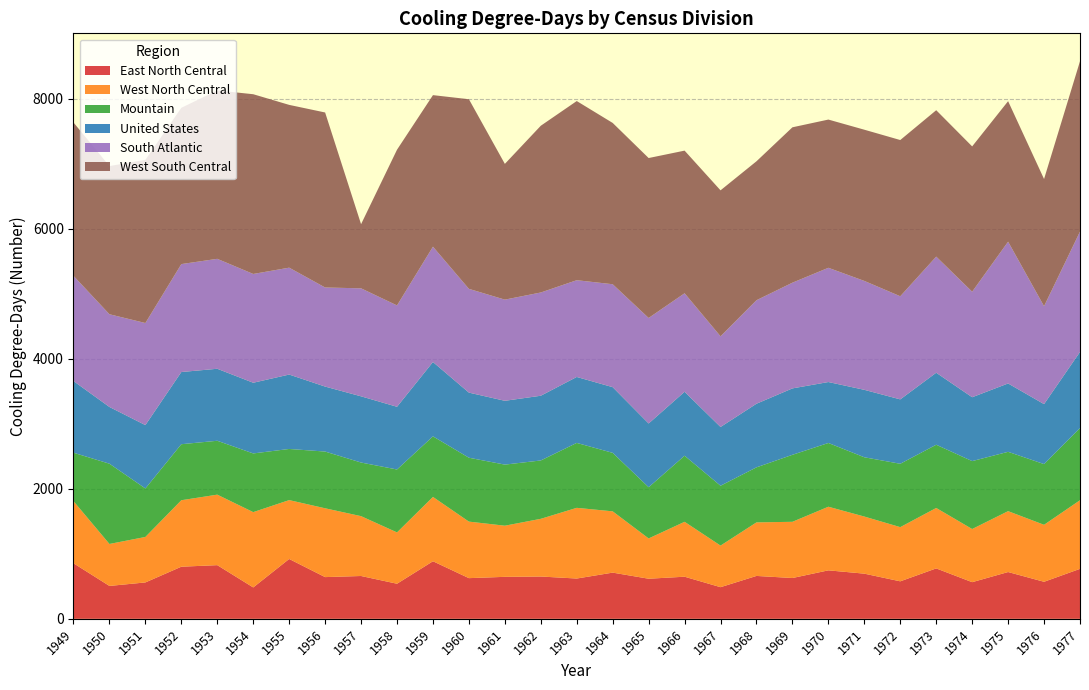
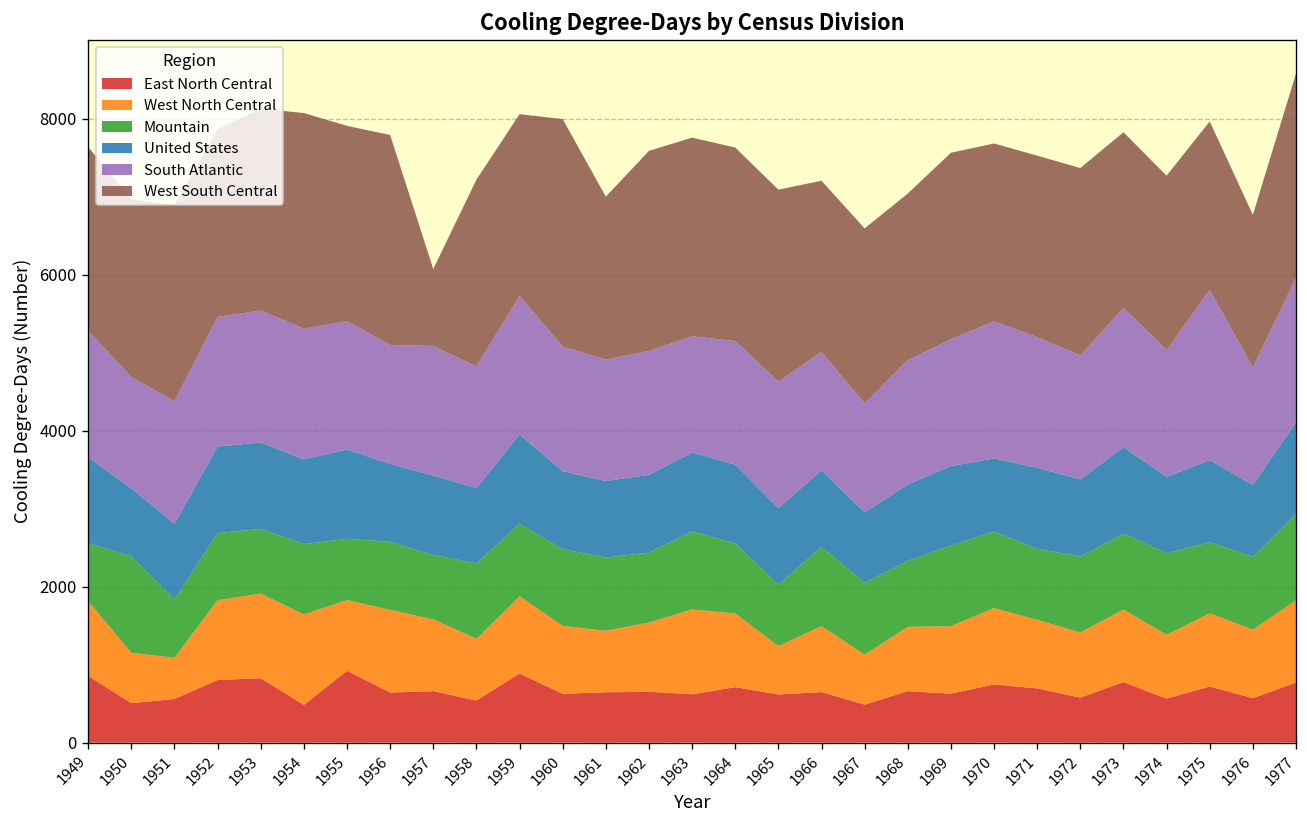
  {
    "East North Central": {
      "1949": 900,
      "1950": 500,
      "1951": 600,
      "1952": 800,
      "1953": 800,
      "1954": 500,
      "1955": 900,
      "1956": 600,
      "1957": 700,
      "1958": 500,
      "1959": 900,
      "1960": 600,
      "1961": 600,
      "1962": 700,
      "1963": 600,
      "1964": 700,
      "1965": 600,
      "1966": 600,
      "1967": 500,
      "1968": 700,
      "1969": 600,
      "1970": 700,
      "1971": 700,
      "1972": 600,
      "1973": 800,
      "1974": 600,
      "1975": 700,
      "1976": 600,
      "1977": 800
    },
    "West North Central": {
      "1949": 1000,
      "1950": 600,
-     "1951": 700,
+     "1951": 500,
      "1952": 1000,
      "1953": 1100,
      "1954": 1200,
      "1955": 900,
      "1956": 1100,
      "1957": 900,
      "1958": 800,
      "1959": 1000,
      "1960": 900,
      "1961": 800,
      "1962": 900,
      "1963": 1100,
      "1964": 900,
      "1965": 600,
      "1966": 800,
      "1967": 600,
      "1968": 800,
      "1969": 900,
      "1970": 1000,
      "1971": 900,
      "1972": 800,
      "1973": 900,
      "1974": 800,
      "1975": 900,
      "1976": 900,
      "1977": 1100
    },
    "Mountain": {
      "1949": 700,
      "1950": 1200,
      "1951": 700,
      "1952": 900,
      "1953": 800,
      "1954": 900,
      "1955": 800,
      "1956": 900,
      "1957": 800,
      "1958": 1000,
      "1959": 900,
      "1960": 1000,
      "1961": 900,
      "1962": 900,
      "1963": 1000,
      "1964": 900,
      "1965": 800,
      "1966": 1000,
      "1967": 900,
      "1968": 800,
      "1969": 1000,
      "1970": 1000,
      "1971": 900,
      "1972": 1000,
      "1973": 1000,
      "1974": 1000,
      "1975": 900,
      "1976": 900,
      "1977": 1100
    },
    "United States": {
      "1949": 1100,
      "1950": 900,
      "1951": 1000,
      "1952": 1100,
      "1953": 1100,
      "1954": 1100,
      "1955": 1100,
      "1956": 1000,
      "1957": 1000,
      "1958": 1000,
      "1959": 1100,
      "1960": 1000,
      "1961": 1000,
      "1962": 1000,
      "1963": 1000,
      "1964": 1000,
      "1965": 1000,
      "1966": 1000,
      "1967": 900,
      "1968": 1000,
      "1969": 1000,
      "1970": 900,
      "1971": 1000,
      "1972": 1000,
      "1973": 1100,
      "1974": 1000,
      "1975": 1100,
      "1976": 900,
      "1977": 1200
    },
    "South Atlantic": {
      "1949": 1600,
      "1950": 1400,
      "1951": 1600,
      "1952": 1700,
      "1953": 1700,
      "1954": 1700,
      "1955": 1600,
      "1956": 1500,
      "1957": 1700,
      "1958": 1600,
      "1959": 1800,
      "1960": 1600,
      "1961": 1600,
      "1962": 1600,
      "1963": 1500,
      "1964": 1600,
      "1965": 1600,
      "1966": 1500,
      "1967": 1400,
      "1968": 1600,
      "1969": 1600,
      "1970": 1800,
      "1971": 1700,
      "1972": 1600,
      "1973": 1800,
      "1974": 1600,
      "1975": 2200,
      "1976": 1500,
      "1977": 1900
    },
    "West South Central": {
      "1949": 2400,
      "1954": 2800,
      "1955": 2500,
      "1956": 2700,
      "1957": 1000,
      "1958": 2400,
      "1959": 2300,
      "1960": 2900,
      "1961": 2100,
      "1962": 2600,
-     "1963": 2800,
+     "1963": 2500,
      "1964": 2500,
      "1965": 2500,
      "1966": 2200,
      "1967": 2200,
      "1968": 2100,
      "1969": 2400,
      "1970": 2300,
      "1971": 2300,
      "1972": 2400,
      "1973": 2300,
      "1974": 2200,
      "1975": 2200,
      "1976": 2000,
      "1977": 2600
    }
  }
